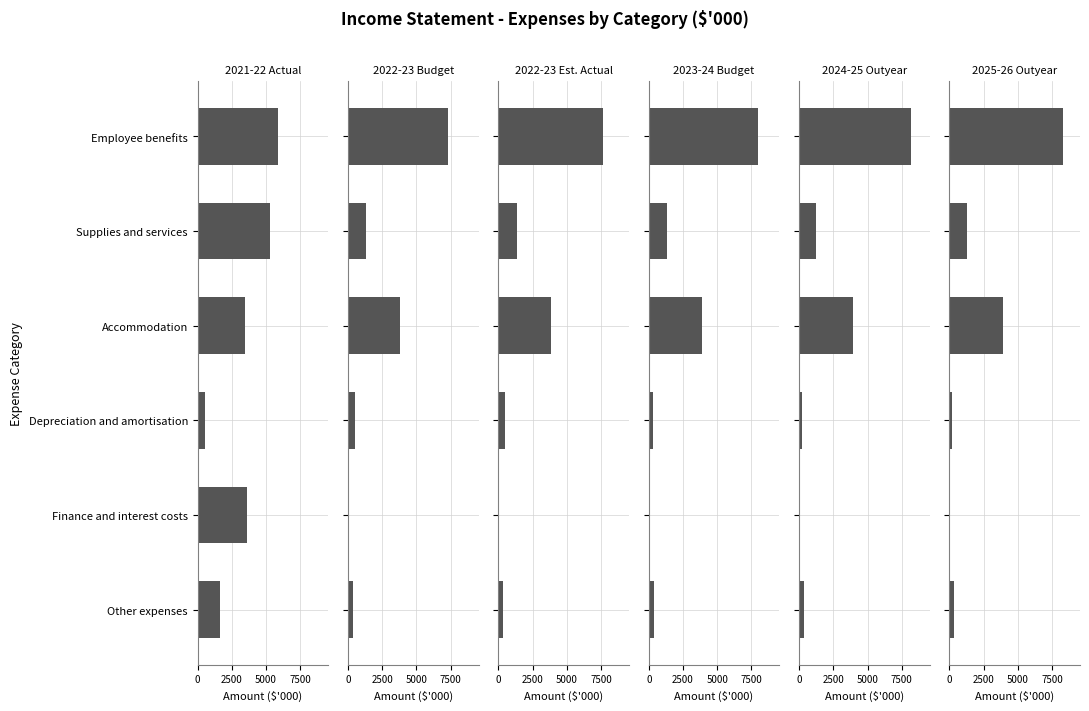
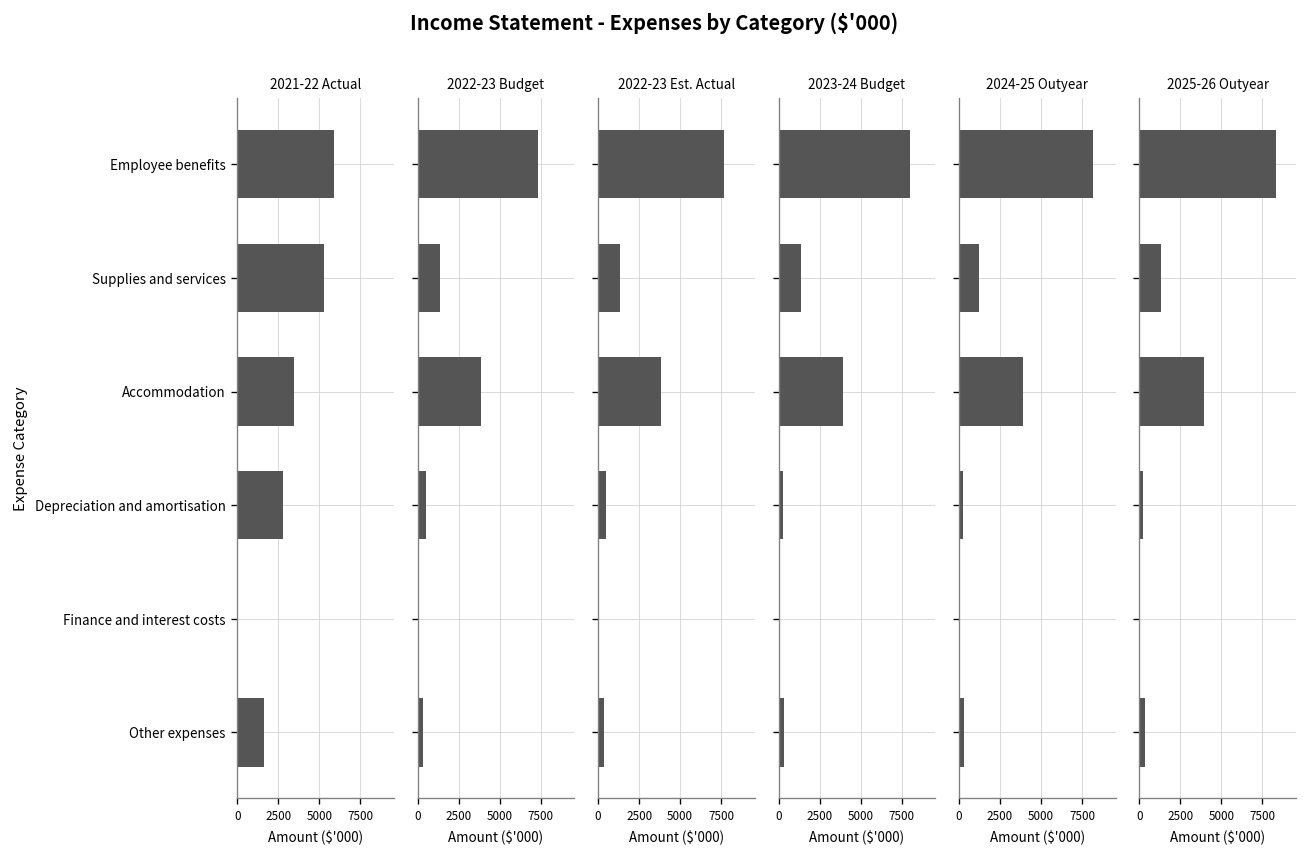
  {
    "2021-22 Actual": {
      "Employee benefits": 5900,
      "Supplies and services": 5300,
      "Accommodation": 3500,
-     "Depreciation and amortisation": 500,
-     "Finance and interest costs": 3600,
+     "Depreciation and amortisation": 2800,
+     "Finance and interest costs": 0,
      "Other expenses": 1600
    }
  }
